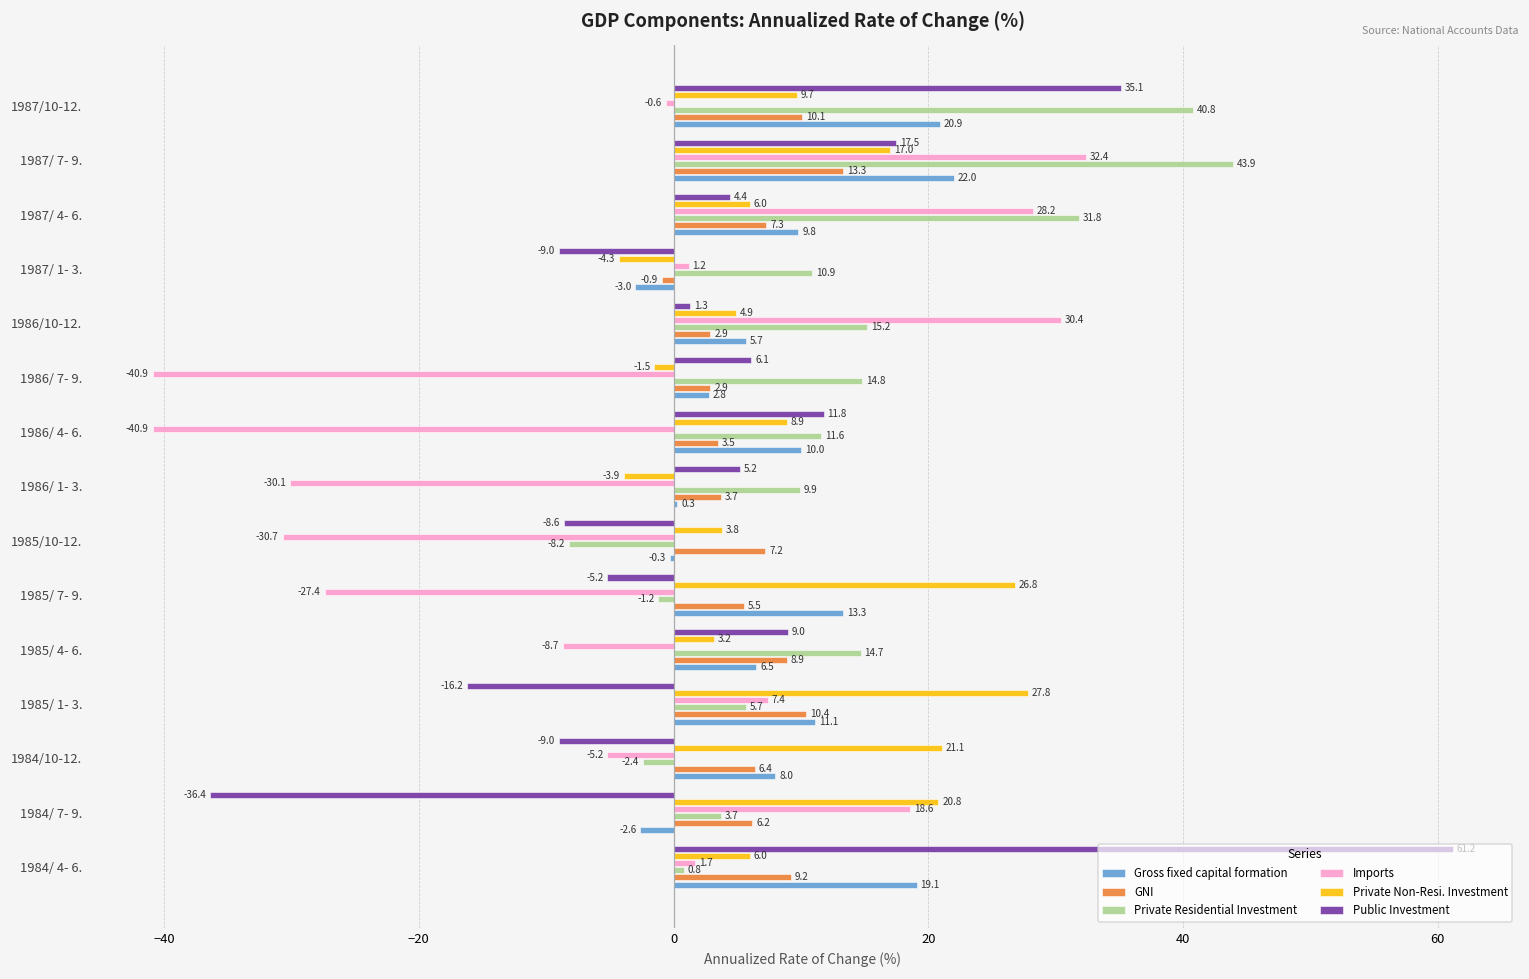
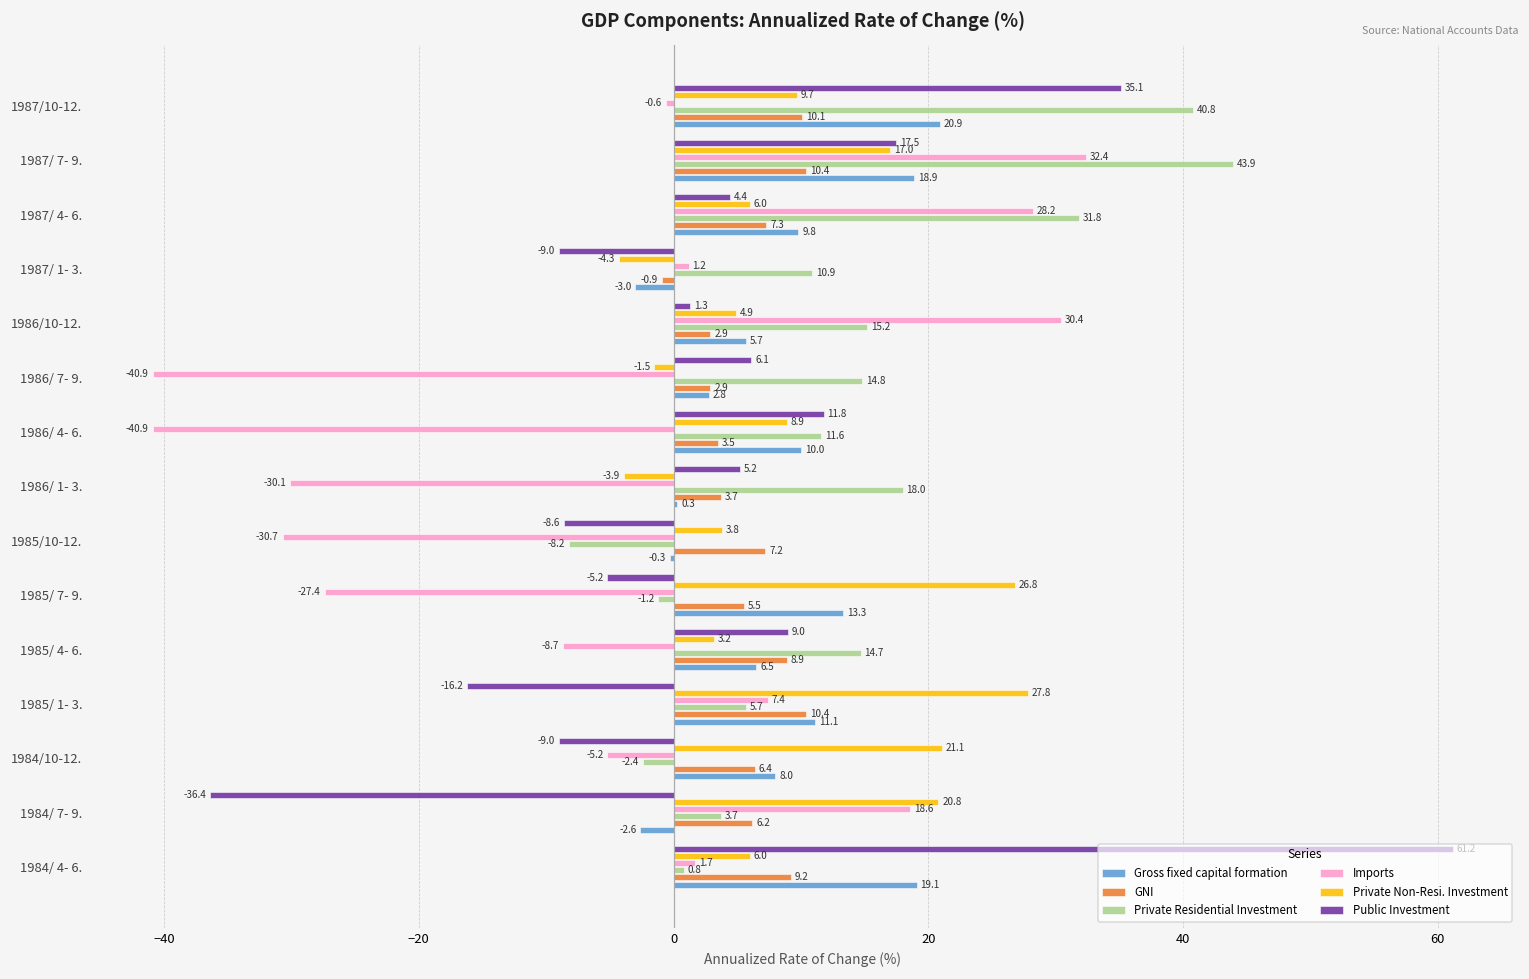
  {
    "Gross fixed capital formation": {
      "1987/10-12.": 20.9,
-     "1987/ 7- 9.": 22.0,
+     "1987/ 7- 9.": 18.9,
      "1987/ 4- 6.": 9.8,
      "1987/ 1- 3.": -3.0,
      "1986/10-12.": 5.7,
      "1986/ 4- 6.": 10.0,
      "1986/ 1- 3.": 0.3,
      "1985/10-12.": -0.3,
      "1985/ 7- 9.": 13.3,
      "1985/ 4- 6.": 6.5,
      "1984/10-12.": 8.0,
      "1984/ 7- 9.": -2.6,
      "1984/ 4- 6.": 19.1
    },
    "GNI": {
      "1987/10-12.": 10.1,
-     "1987/ 7- 9.": 13.3,
+     "1987/ 7- 9.": 10.4,
      "1987/ 4- 6.": 7.3,
      "1987/ 1- 3.": -0.9,
      "1986/10-12.": 2.9,
      "1986/ 4- 6.": 3.5,
      "1986/ 1- 3.": 3.7,
      "1985/10-12.": 7.2,
      "1985/ 7- 9.": 5.5,
      "1985/ 4- 6.": 8.9,
      "1984/10-12.": 6.4,
      "1984/ 7- 9.": 6.2,
      "1984/ 4- 6.": 9.2
    },
    "Private Residential Investment": {
      "1987/10-12.": 40.8,
      "1987/ 7- 9.": 43.9,
      "1987/ 4- 6.": 31.8,
      "1987/ 1- 3.": 10.9,
      "1986/10-12.": 15.2,
      "1986/ 7- 9.": 14.8,
      "1986/ 4- 6.": 11.6,
-     "1986/ 1- 3.": 9.9,
+     "1986/ 1- 3.": 18.0,
      "1985/10-12.": -8.2,
      "1985/ 7- 9.": -1.2,
      "1985/ 4- 6.": 14.7,
      "1985/ 1- 3.": 5.7,
      "1984/10-12.": -2.4,
      "1984/ 7- 9.": 3.7,
      "1984/ 4- 6.": 0.8
    },
    "Imports": {
      "1987/10-12.": -0.6,
      "1987/ 7- 9.": 32.4,
      "1987/ 4- 6.": 28.2,
      "1987/ 1- 3.": 1.2,
      "1986/10-12.": 30.4,
      "1986/ 7- 9.": -40.9,
      "1986/ 4- 6.": -40.9,
      "1986/ 1- 3.": -30.1,
      "1985/10-12.": -30.7,
      "1985/ 7- 9.": -27.4,
      "1985/ 4- 6.": -8.7,
      "1985/ 1- 3.": 7.4,
      "1984/10-12.": -5.2,
      "1984/ 7- 9.": 18.6,
      "1984/ 4- 6.": 1.7
    },
    "Private Non-Resi. Investment": {
      "1987/10-12.": 9.7,
      "1987/ 4- 6.": 6.0,
      "1987/ 1- 3.": -4.3,
      "1986/10-12.": 4.9,
      "1986/ 7- 9.": -1.5,
      "1986/ 4- 6.": 8.9,
      "1986/ 1- 3.": -3.9,
      "1985/10-12.": 3.8,
      "1985/ 7- 9.": 26.8,
      "1985/ 4- 6.": 3.2,
      "1985/ 1- 3.": 27.8,
      "1984/10-12.": 21.1,
      "1984/ 7- 9.": 20.8,
      "1984/ 4- 6.": 6.0
    },
    "Public Investment": {
      "1987/10-12.": 35.1,
      "1987/ 4- 6.": 4.4,
      "1987/ 1- 3.": -9.0,
      "1986/10-12.": 1.3,
      "1986/ 7- 9.": 6.1,
      "1986/ 4- 6.": 11.8,
      "1986/ 1- 3.": 5.2,
      "1985/10-12.": -8.6,
      "1985/ 7- 9.": -5.2,
      "1985/ 4- 6.": 9.0,
      "1985/ 1- 3.": -16.2,
      "1984/10-12.": -9.0,
      "1984/ 7- 9.": -36.4
    }
  }
